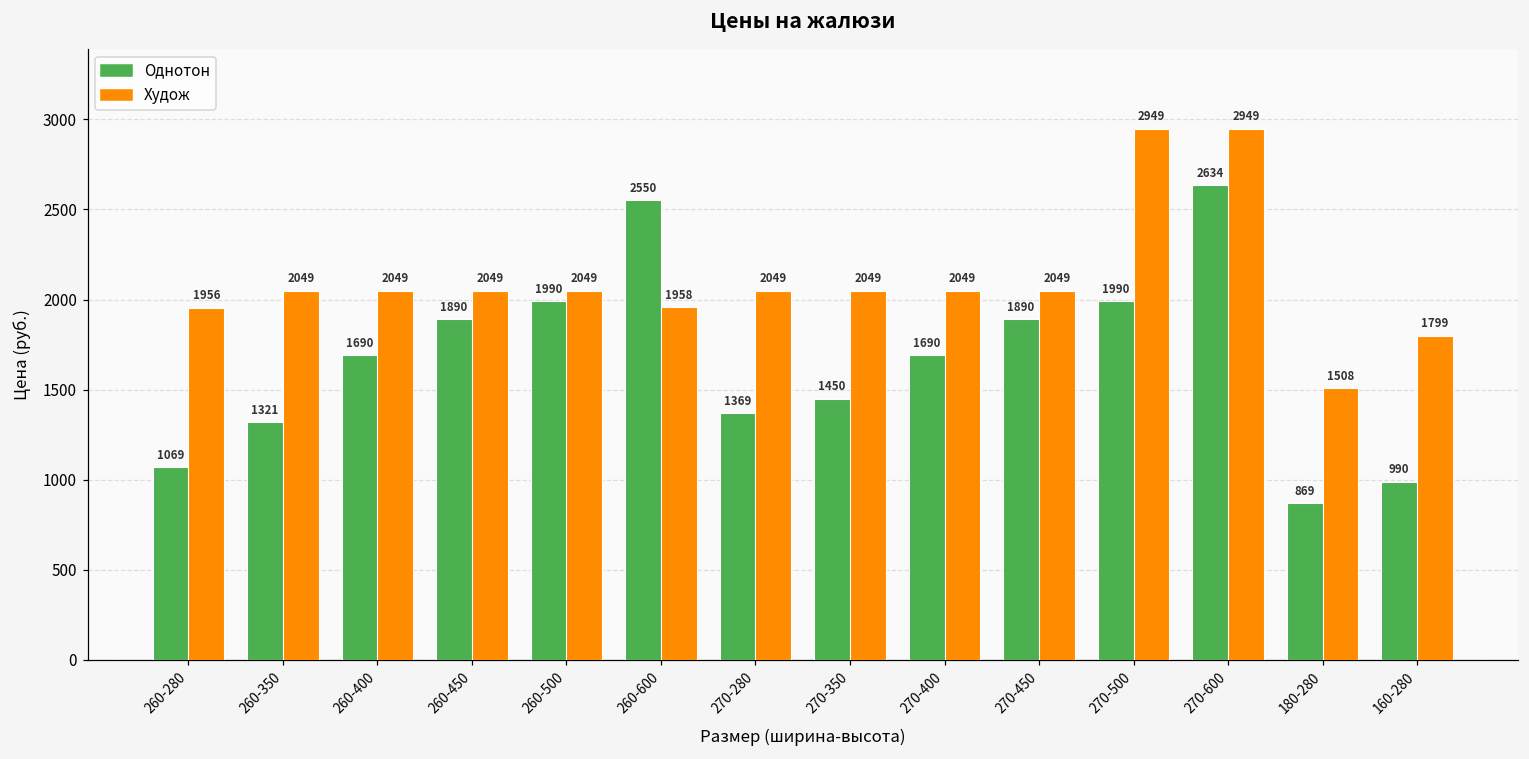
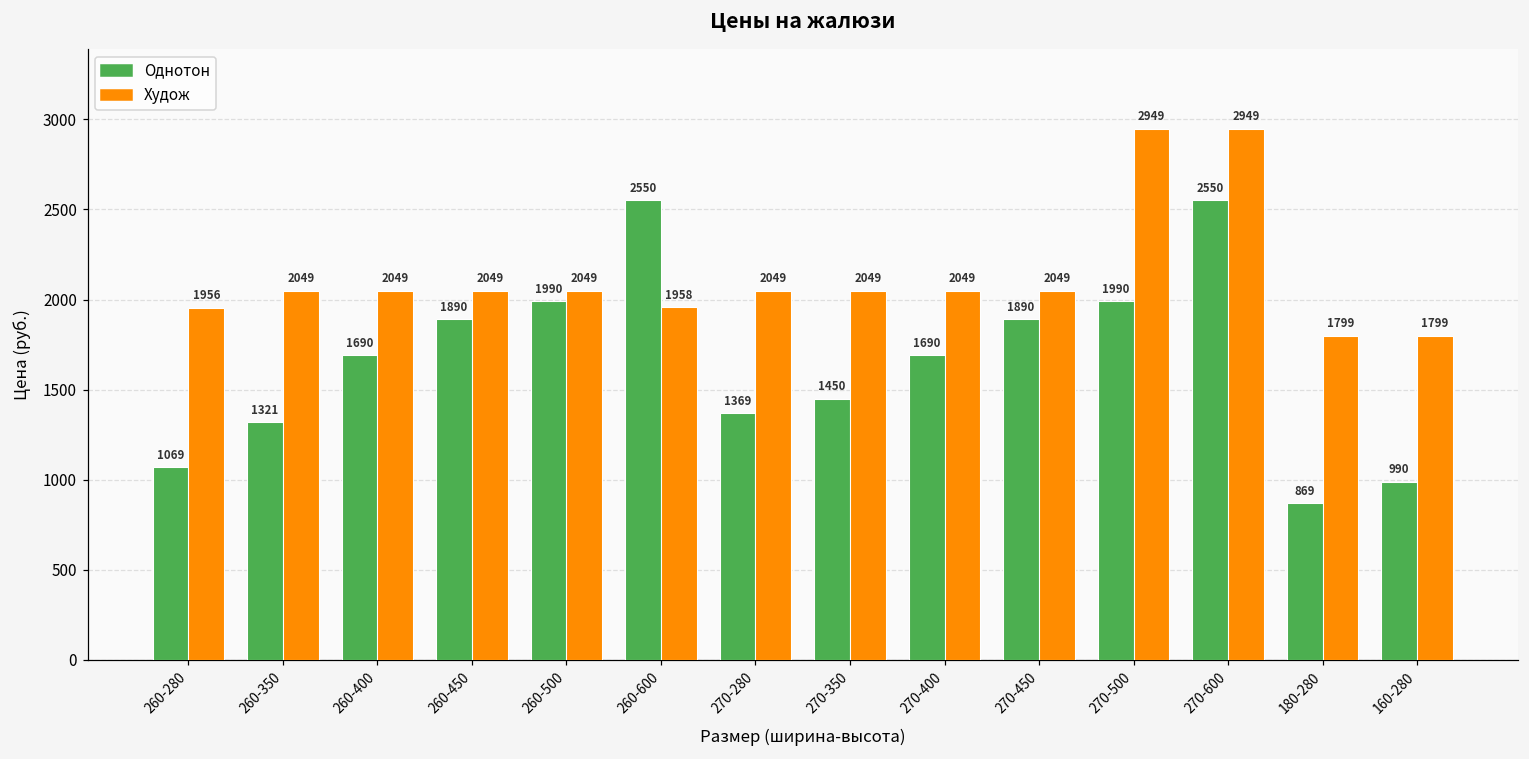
  {
    "Однотон": {
      "260-280": 1069,
      "260-350": 1321,
      "260-400": 1690,
      "260-450": 1890,
      "260-500": 1990,
      "260-600": 2550,
      "270-280": 1369,
      "270-350": 1450,
      "270-400": 1690,
      "270-450": 1890,
      "270-500": 1990,
-     "270-600": 2634,
+     "270-600": 2550,
      "180-280": 869,
      "160-280": 990
    },
    "Худож": {
      "260-280": 1956,
      "260-350": 2049,
      "260-400": 2049,
      "260-450": 2049,
      "260-500": 2049,
      "260-600": 1958,
      "270-280": 2049,
      "270-350": 2049,
      "270-400": 2049,
      "270-450": 2049,
      "270-500": 2949,
      "270-600": 2949,
-     "180-280": 1508,
+     "180-280": 1799,
      "160-280": 1799
    }
  }
